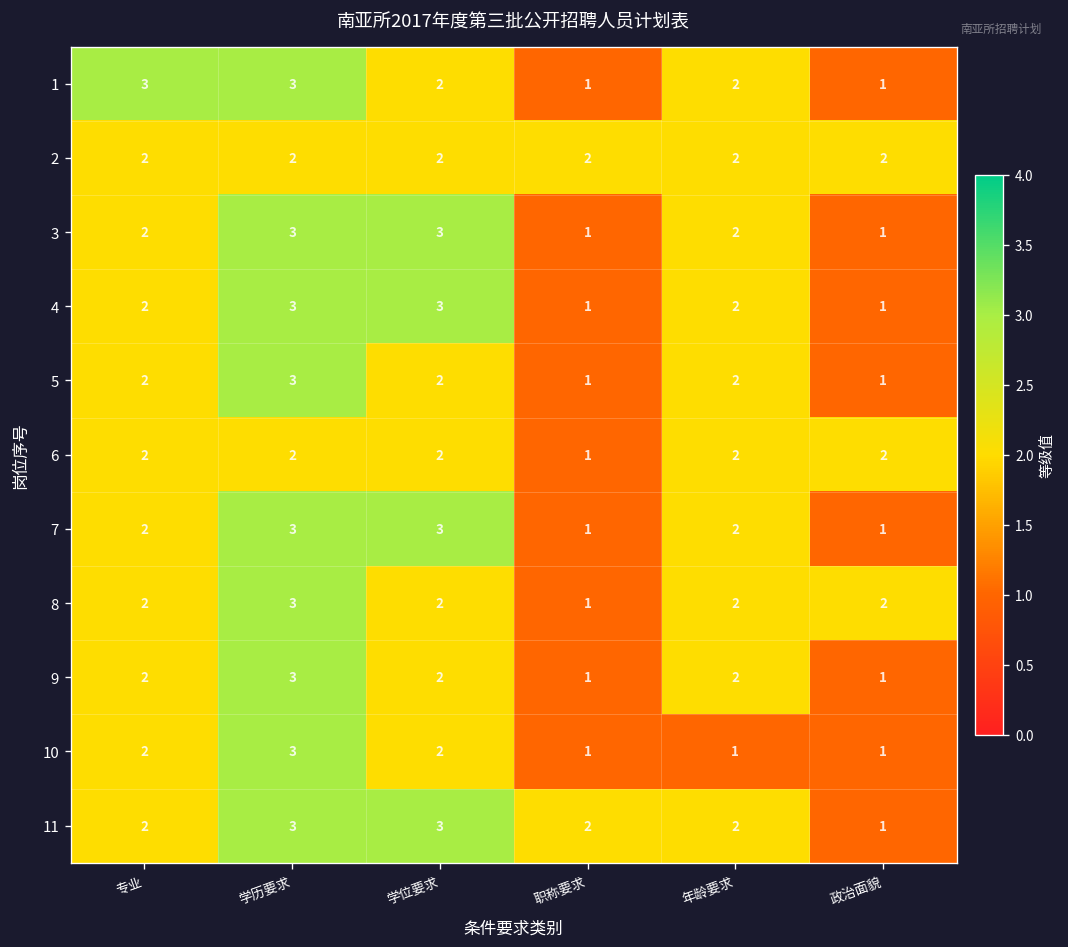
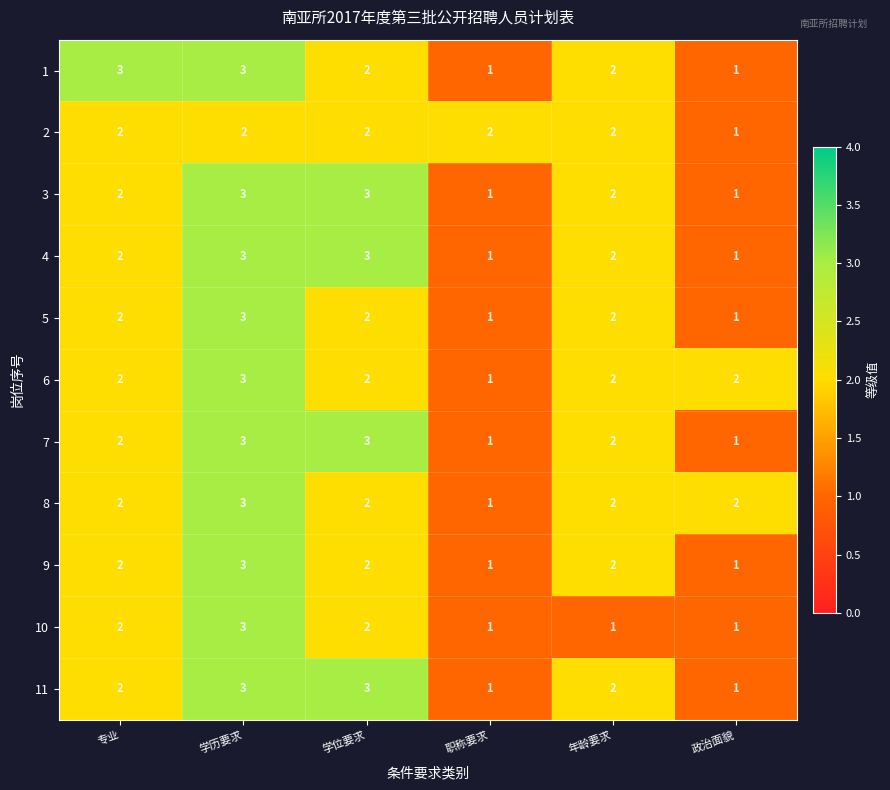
  {
    "1": {
      "专业": 3,
      "学历要求": 3,
      "学位要求": 2,
      "职称要求": 1,
      "年龄要求": 2,
      "政治面貌": 1
    },
    "2": {
      "专业": 2,
      "学历要求": 2,
      "学位要求": 2,
      "职称要求": 2,
      "年龄要求": 2,
-     "政治面貌": 2
+     "政治面貌": 1
    },
    "3": {
      "专业": 2,
      "学历要求": 3,
      "学位要求": 3,
      "职称要求": 1,
      "年龄要求": 2,
      "政治面貌": 1
    },
    "4": {
      "专业": 2,
      "学历要求": 3,
      "学位要求": 3,
      "职称要求": 1,
      "年龄要求": 2,
      "政治面貌": 1
    },
    "5": {
      "专业": 2,
      "学历要求": 3,
      "学位要求": 2,
      "职称要求": 1,
      "年龄要求": 2,
      "政治面貌": 1
    },
    "6": {
      "专业": 2,
-     "学历要求": 2,
+     "学历要求": 3,
      "学位要求": 2,
      "职称要求": 1,
      "年龄要求": 2,
      "政治面貌": 2
    },
    "7": {
      "专业": 2,
      "学历要求": 3,
      "学位要求": 3,
      "职称要求": 1,
      "年龄要求": 2,
      "政治面貌": 1
    },
    "8": {
      "专业": 2,
      "学历要求": 3,
      "学位要求": 2,
      "职称要求": 1,
      "年龄要求": 2,
      "政治面貌": 2
    },
    "9": {
      "专业": 2,
      "学历要求": 3,
      "学位要求": 2,
      "职称要求": 1,
      "年龄要求": 2,
      "政治面貌": 1
    },
    "10": {
      "专业": 2,
      "学历要求": 3,
      "学位要求": 2,
      "职称要求": 1,
      "年龄要求": 1,
      "政治面貌": 1
    },
    "11": {
      "专业": 2,
      "学历要求": 3,
      "学位要求": 3,
-     "职称要求": 2,
+     "职称要求": 1,
      "年龄要求": 2,
      "政治面貌": 1
    }
  }
